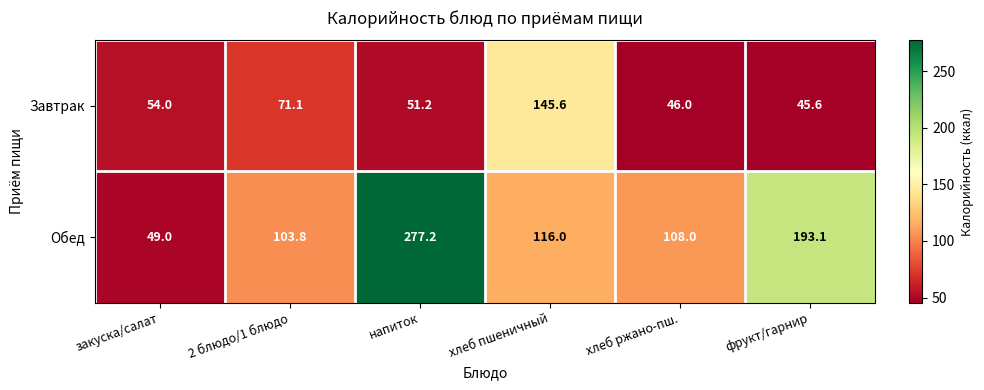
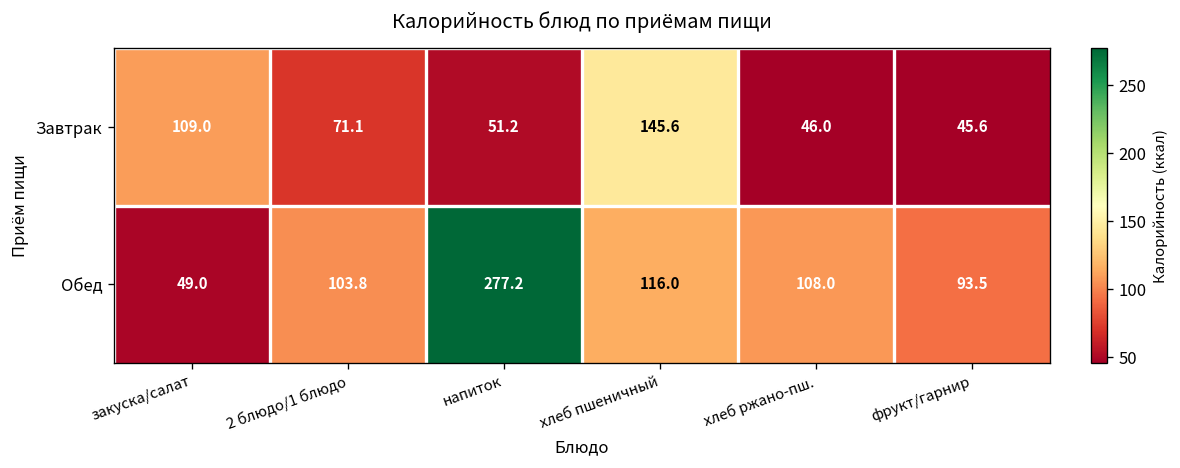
  {
    "Завтрак": {
-     "закуска/салат": 54.0,
+     "закуска/салат": 109.0,
      "2 блюдо/1 блюдо": 71.1,
      "напиток": 51.2,
      "хлеб пшеничный": 145.6,
      "хлеб ржано-пш.": 46.0,
      "фрукт/гарнир": 45.6
    },
    "Обед": {
      "закуска/салат": 49.0,
      "2 блюдо/1 блюдо": 103.8,
      "напиток": 277.2,
      "хлеб пшеничный": 116.0,
      "хлеб ржано-пш.": 108.0,
-     "фрукт/гарнир": 193.1
+     "фрукт/гарнир": 93.5
    }
  }
